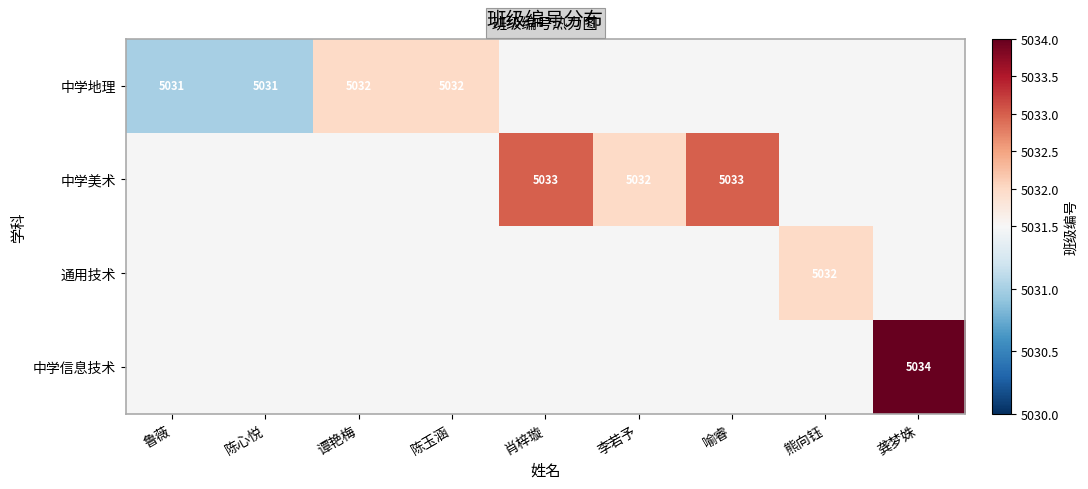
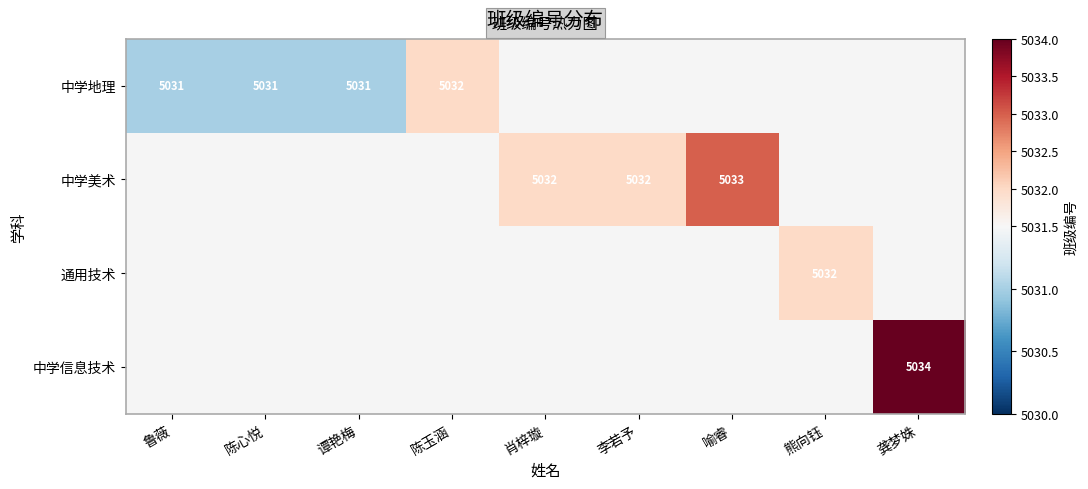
  {
    "中学地理": {
      "鲁薇": 5031,
      "陈心悦": 5031,
-     "谭艳梅": 5032,
+     "谭艳梅": 5031,
      "陈玉涵": 5032
    },
    "中学美术": {
-     "肖梓璇": 5033,
+     "肖梓璇": 5032,
      "李若予": 5032,
      "喻睿": 5033
    },
    "通用技术": {
      "熊向钰": 5032
    },
    "中学信息技术": {
      "龚梦姝": 5034
    }
  }
